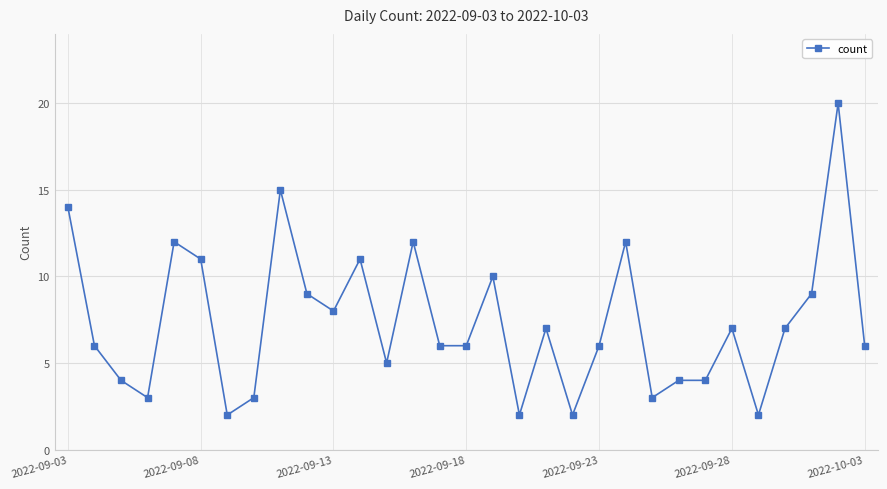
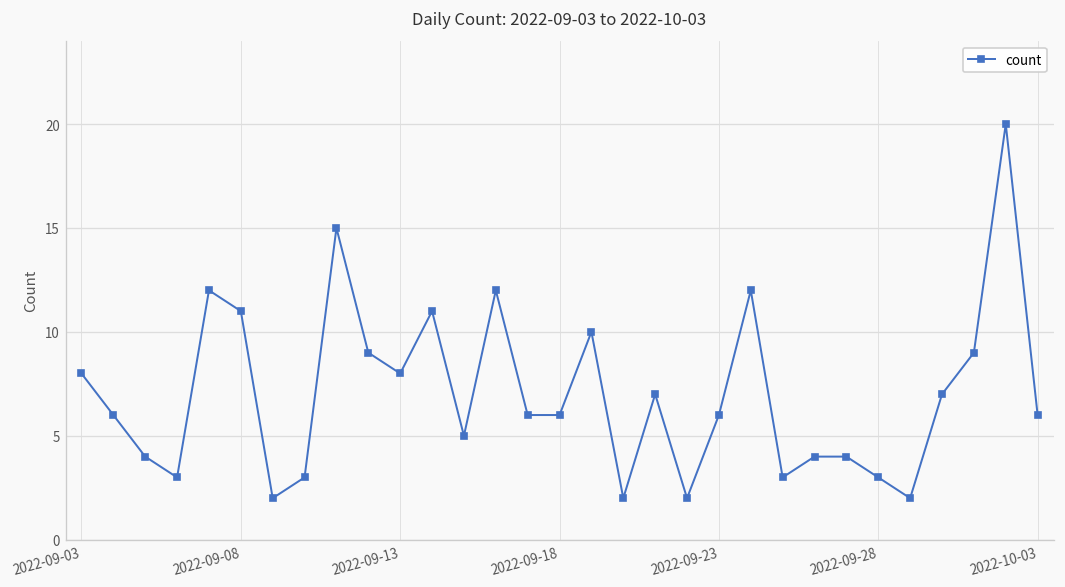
  {
-   "2022-09-03": 14,
+   "2022-09-03": 8,
    "2022-09-08": 11,
    "2022-09-13": 8,
    "2022-09-18": 6,
    "2022-09-23": 6,
-   "2022-09-28": 7,
+   "2022-09-28": 3,
    "2022-10-03": 6
  }
